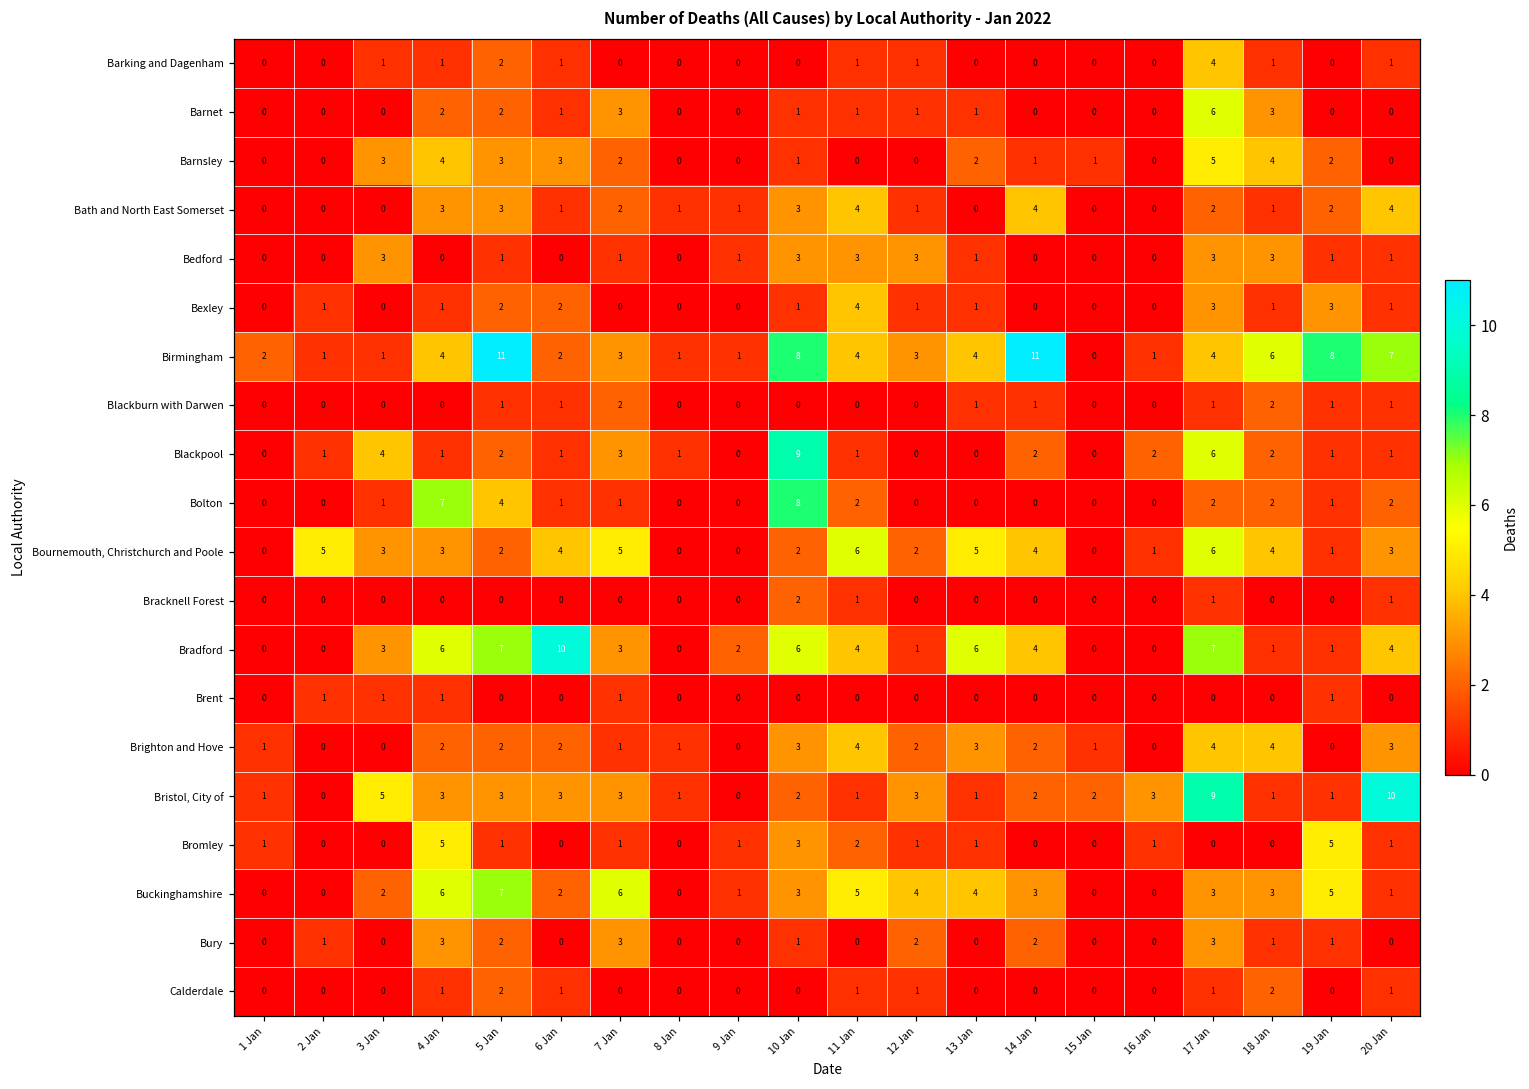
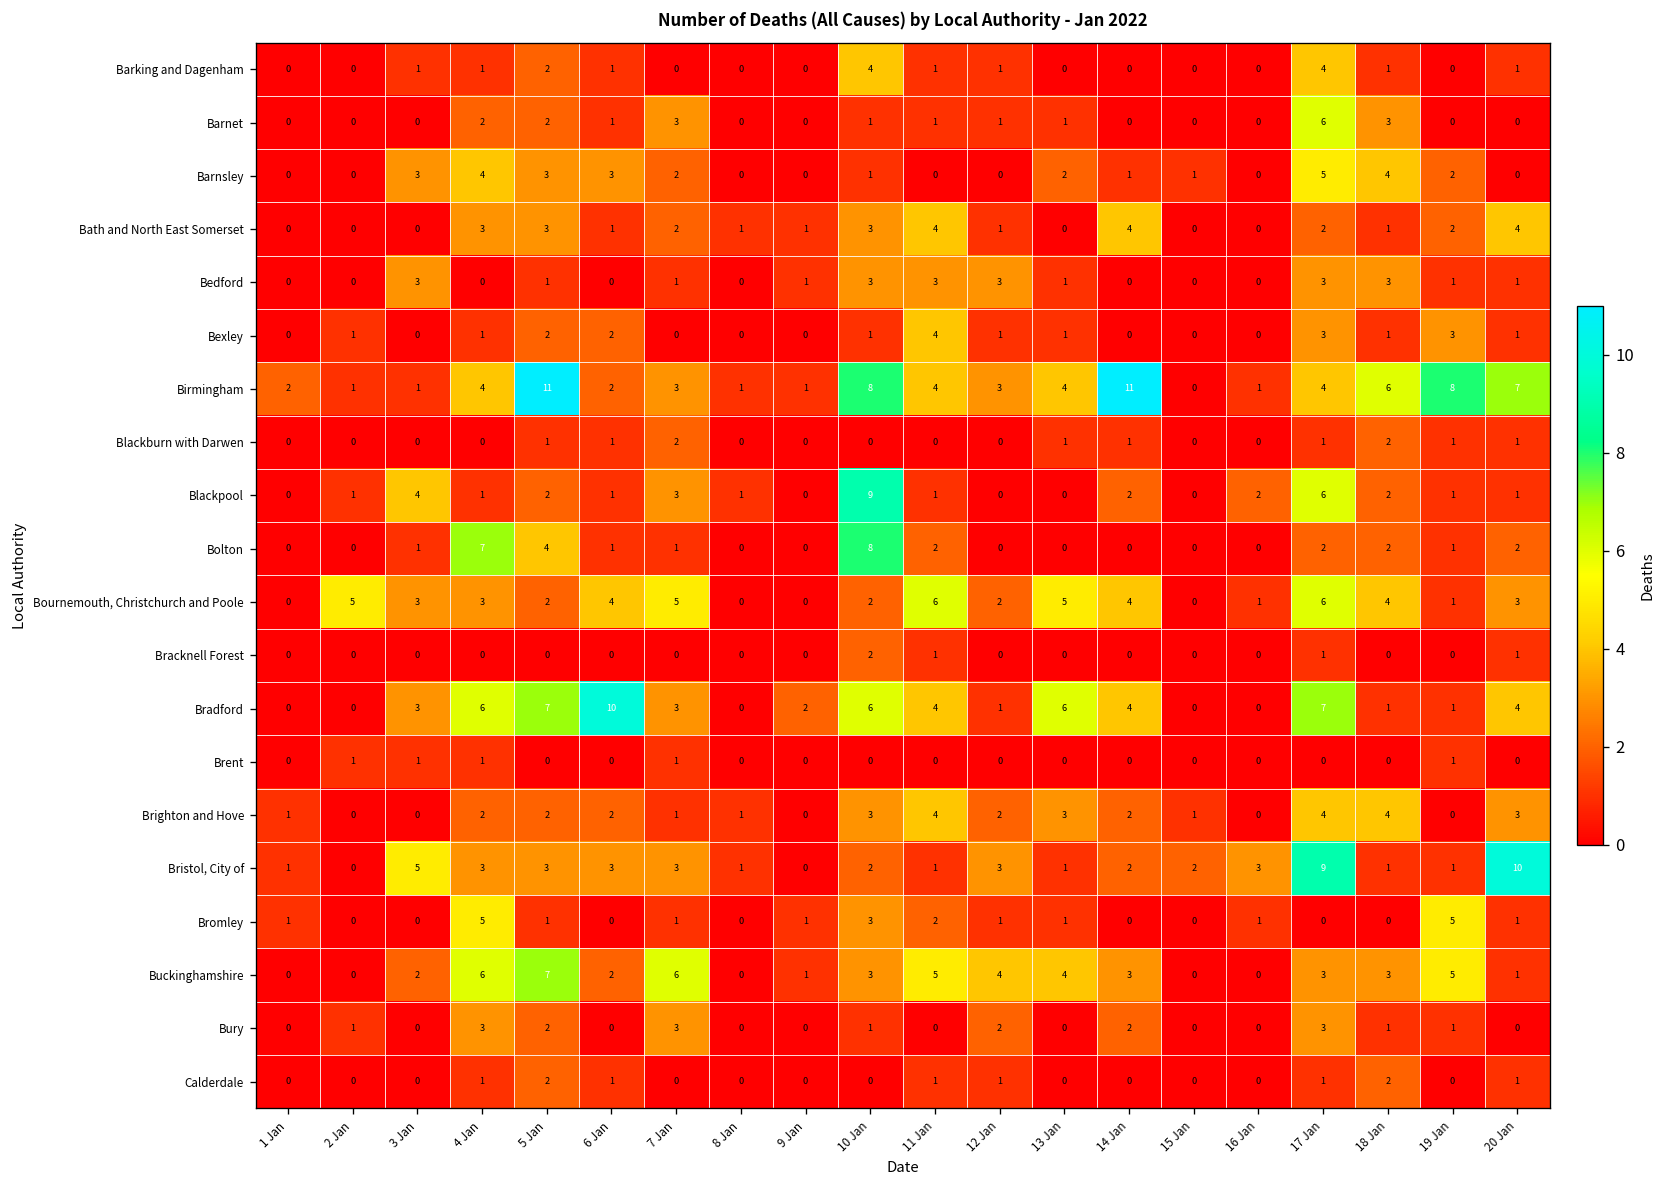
  {
    "Barking and Dagenham": {
      "1 Jan": 0,
      "2 Jan": 0,
      "3 Jan": 1,
      "4 Jan": 1,
      "5 Jan": 2,
      "6 Jan": 1,
      "7 Jan": 0,
      "8 Jan": 0,
      "9 Jan": 0,
-     "10 Jan": 0,
+     "10 Jan": 4,
      "11 Jan": 1,
      "12 Jan": 1,
      "13 Jan": 0,
      "14 Jan": 0,
      "15 Jan": 0,
      "16 Jan": 0,
      "17 Jan": 4,
      "18 Jan": 1,
      "19 Jan": 0,
      "20 Jan": 1
    }
  }
